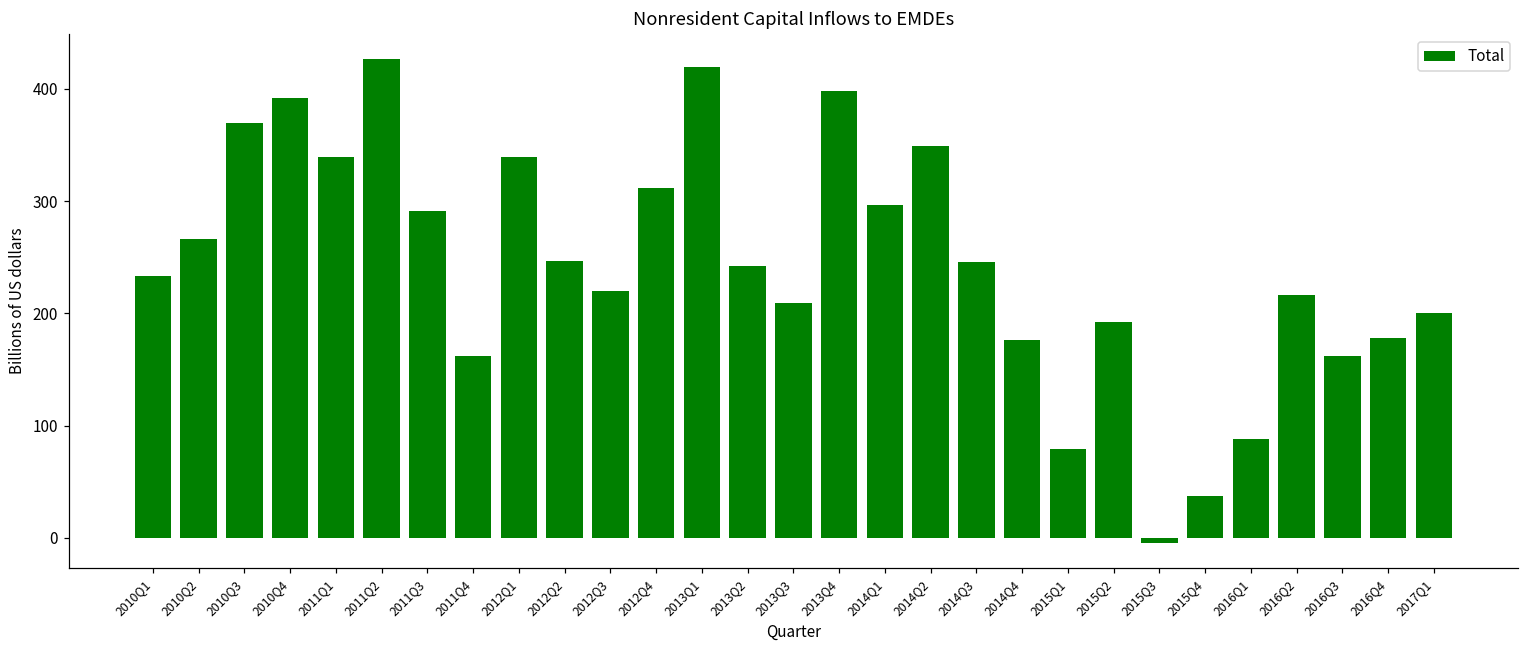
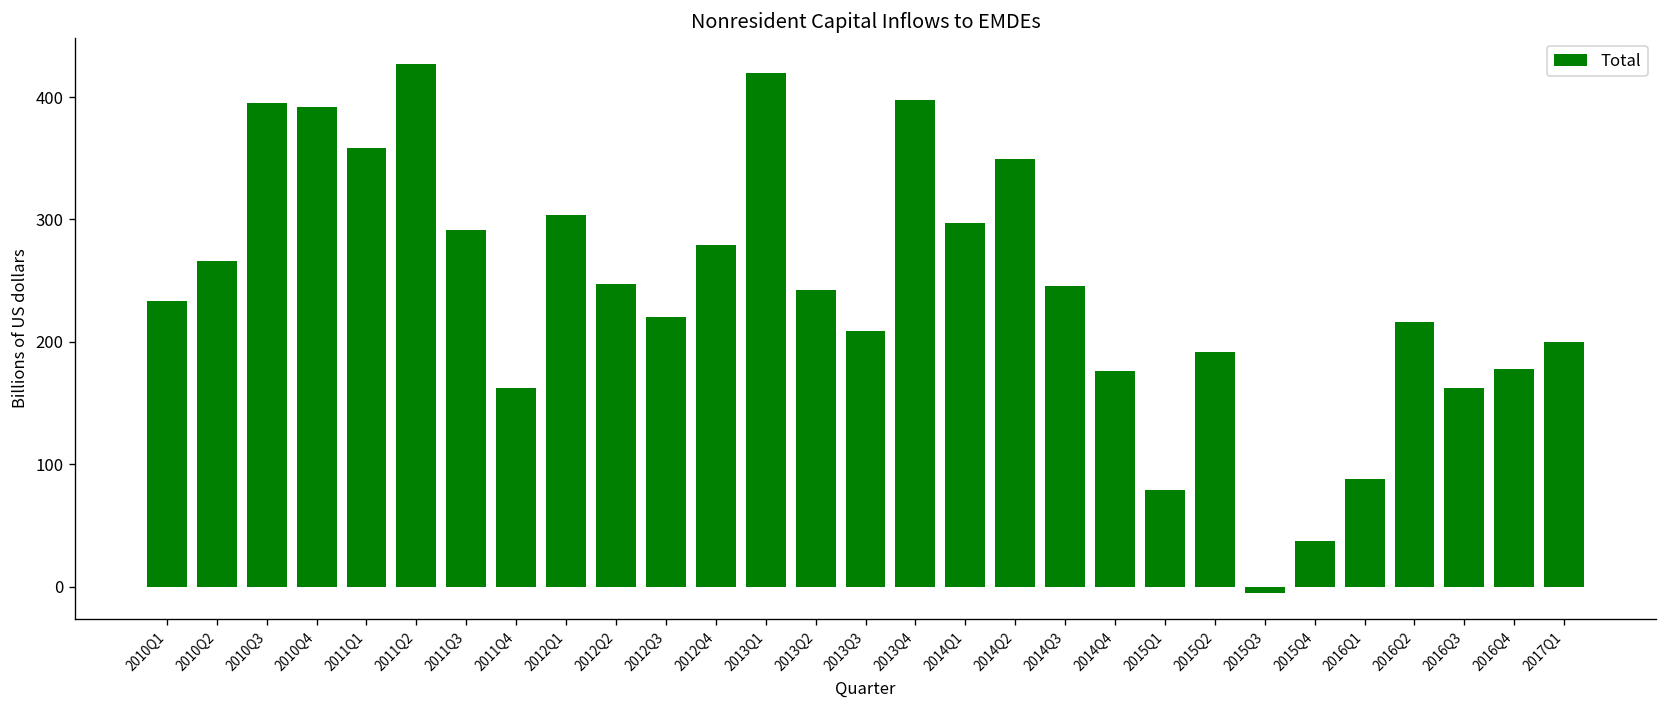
  {
    "2010Q1": 233,
    "2010Q2": 266,
-   "2010Q3": 370,
+   "2010Q3": 395,
    "2010Q4": 392,
-   "2011Q1": 339,
+   "2011Q1": 358,
    "2011Q2": 427,
    "2011Q3": 291,
    "2011Q4": 162,
-   "2012Q1": 339,
+   "2012Q1": 304,
    "2012Q2": 247,
    "2012Q3": 220,
-   "2012Q4": 312,
+   "2012Q4": 279,
    "2013Q1": 420,
    "2013Q2": 242,
    "2013Q3": 209,
    "2013Q4": 398,
    "2014Q1": 297,
    "2014Q2": 349,
    "2014Q3": 246,
    "2014Q4": 176,
    "2015Q1": 79,
    "2015Q2": 192,
    "2015Q3": -5,
    "2015Q4": 37,
    "2016Q1": 88,
    "2016Q2": 216,
    "2016Q3": 162,
    "2016Q4": 178,
    "2017Q1": 200
  }
